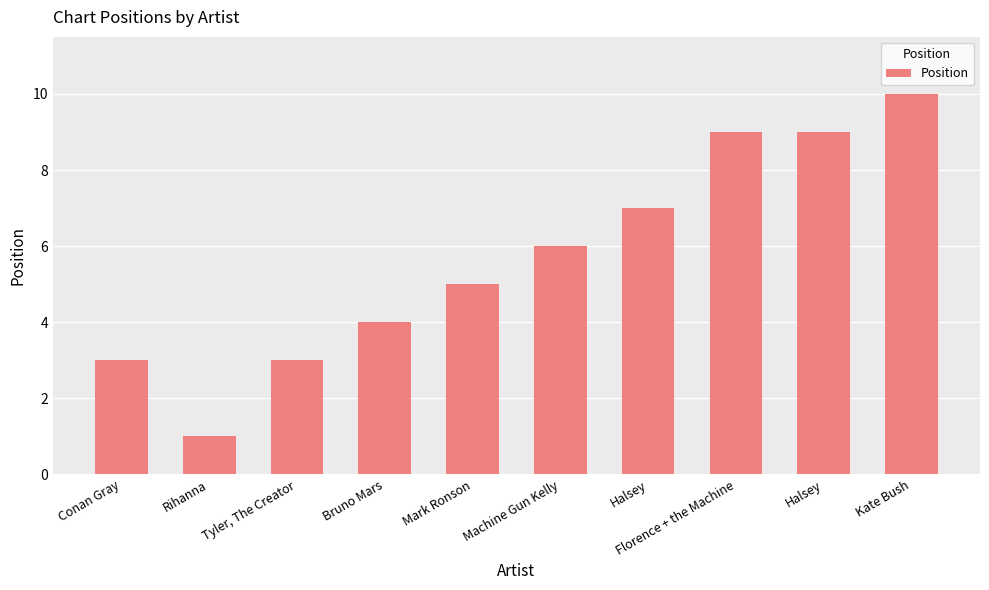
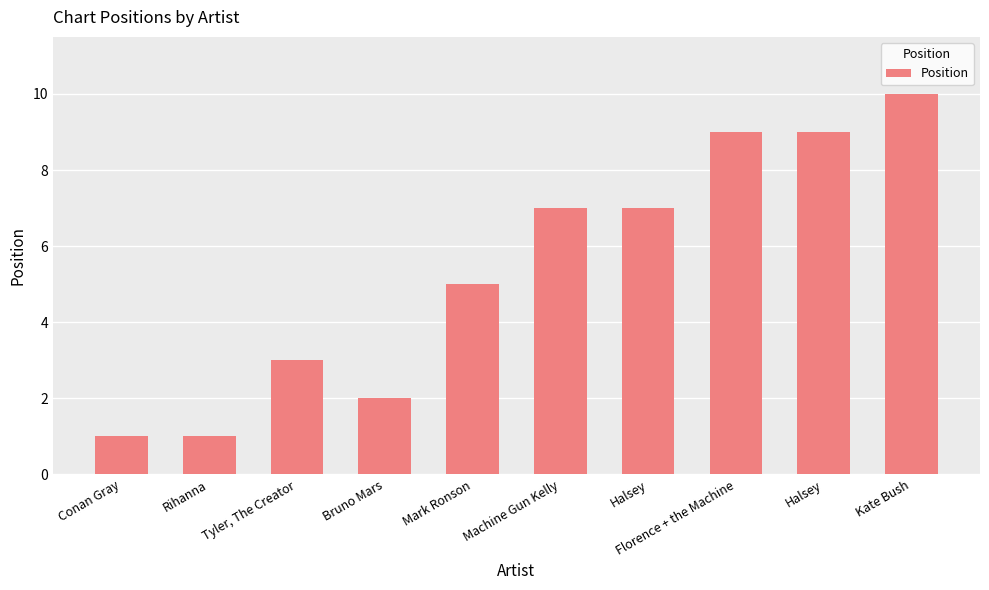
  {
-   "Conan Gray": 3,
+   "Conan Gray": 1,
    "Rihanna": 1,
    "Tyler, The Creator": 3,
-   "Bruno Mars": 4,
+   "Bruno Mars": 2,
    "Mark Ronson": 5,
-   "Machine Gun Kelly": 6,
+   "Machine Gun Kelly": 7,
    "Florence + the Machine": 9,
    "Kate Bush": 10
  }
